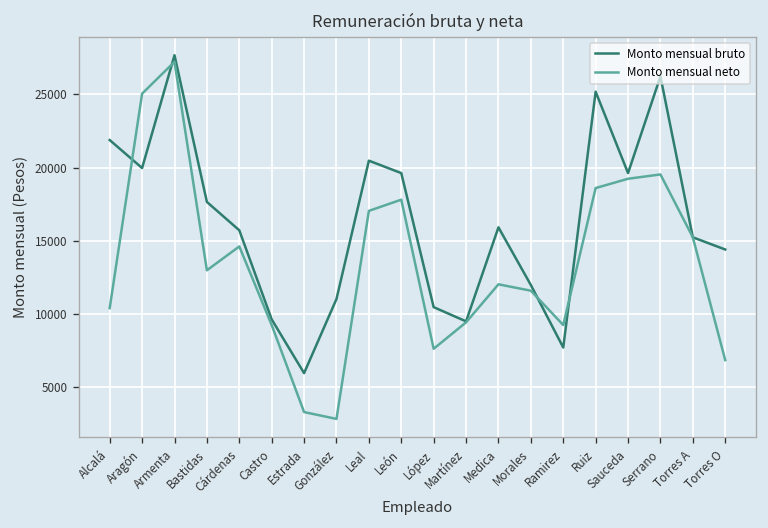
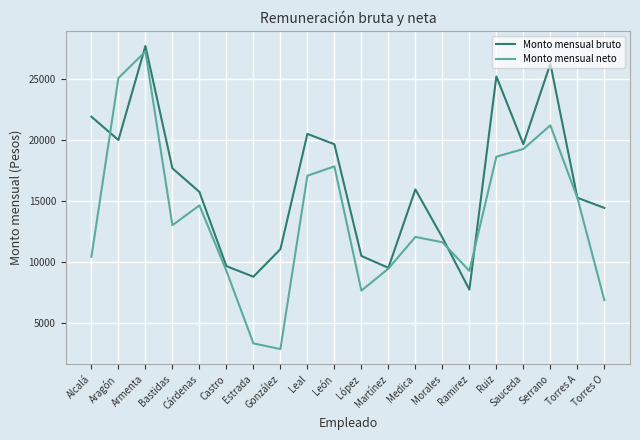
  {
    "Monto mensual bruto": {
      "Alcalá": 21900,
      "Aragón": 20000,
      "Armenta": 27700,
      "Bastidas": 17700,
      "Cárdenas": 15700,
      "Castro": 9600,
-     "Estrada": 5900,
+     "Estrada": 8800,
      "González": 11000,
      "Leal": 20500,
      "León": 19600,
      "López": 10500,
      "Medica": 15900,
      "Morales": 12000,
      "Ramirez": 7700,
      "Ruiz": 25200,
      "Sauceda": 19600,
      "Torres O": 14400
    },
    "Monto mensual neto": {
      "Alcalá": 10400,
      "Aragón": 25100,
      "Armenta": 27200,
      "Bastidas": 13000,
      "Cárdenas": 14600,
      "Castro": 9200,
      "Estrada": 3300,
      "González": 2800,
      "Leal": 17000,
      "León": 17800,
      "López": 7600,
      "Medica": 12000,
      "Morales": 11600,
      "Ramirez": 9200,
      "Ruiz": 18600,
      "Sauceda": 19200,
-     "Serrano": 19500,
+     "Serrano": 21200,
      "Torres O": 6800
    }
  }
